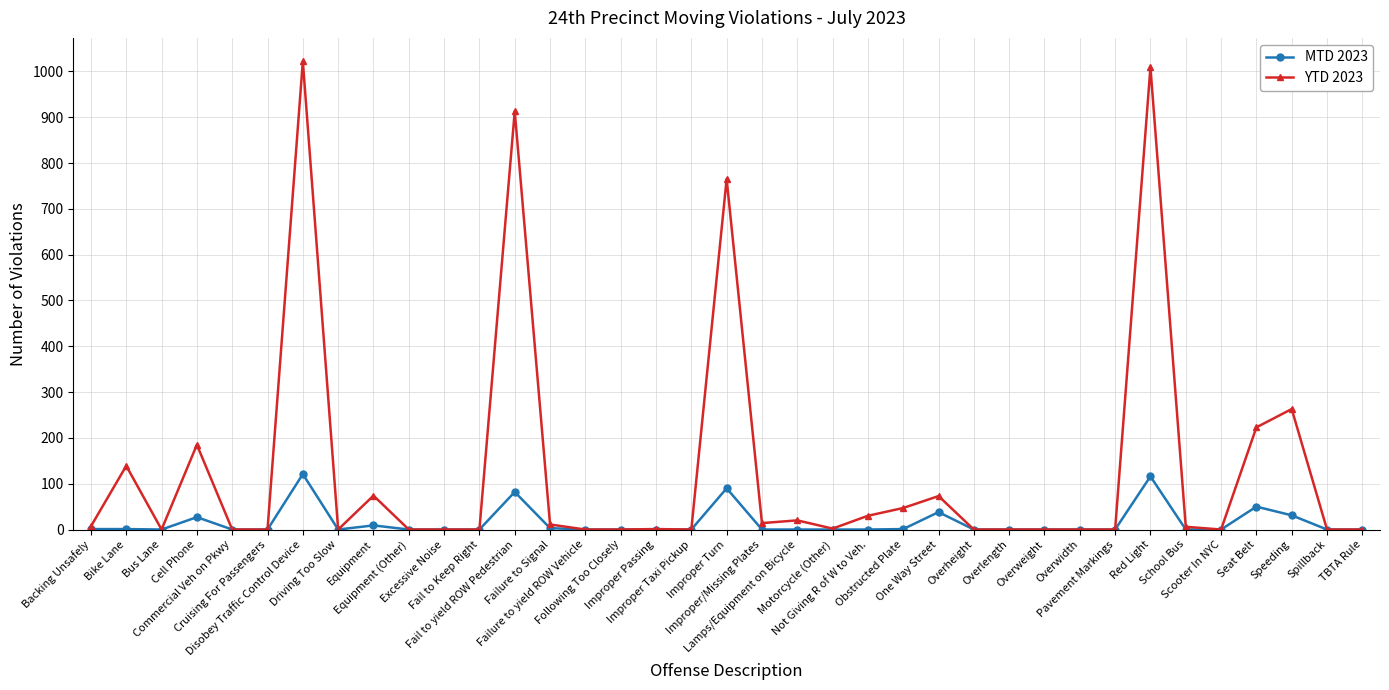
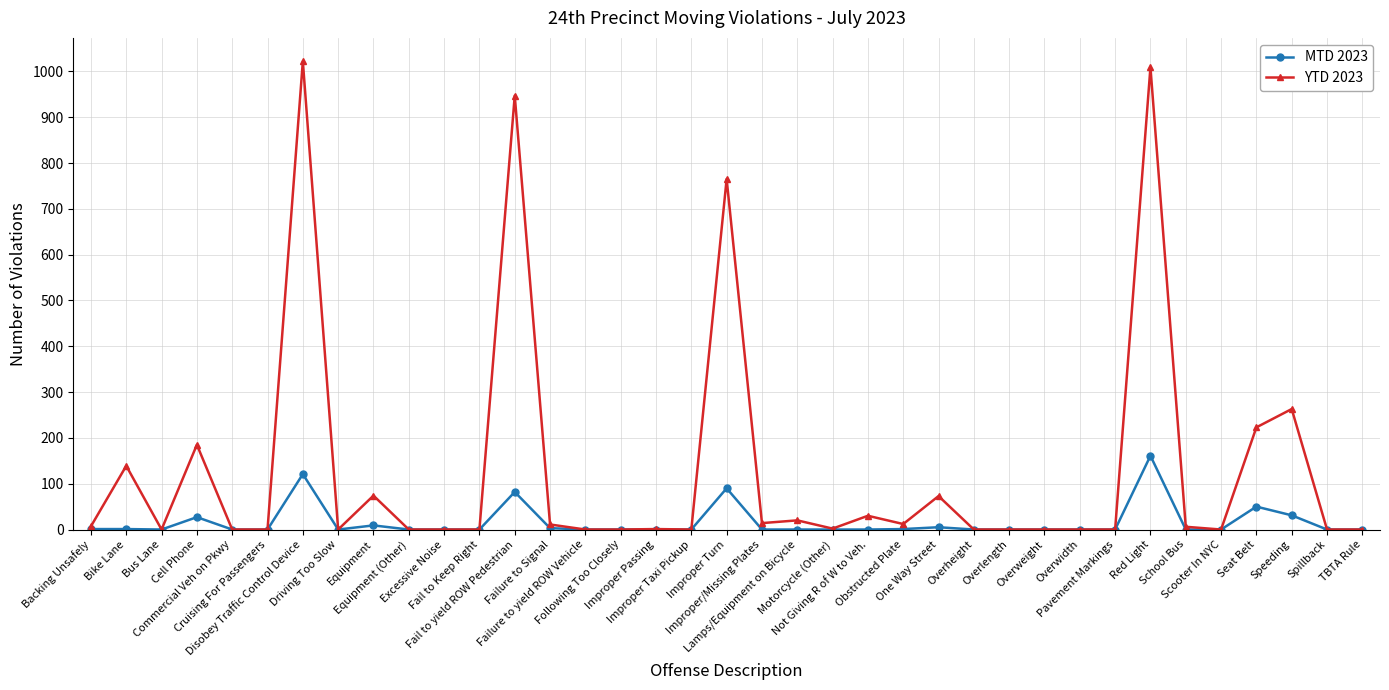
  {
    "MTD 2023": {
      "Backing Unsafely": 0,
      "Bike Lane": 0,
      "Cell Phone": 30,
      "Disobey Traffic Control Device": 120,
      "Equipment": 10,
      "Fail to yield ROW Pedestrian": 80,
      "Failure to Signal": 0,
      "Improper Turn": 90,
      "Improper/Missing Plates": 0,
      "Lamps/Equipment on Bicycle": 0,
      "Not Giving R of W to Veh.": 0,
      "Obstructed Plate": 0,
-     "One Way Street": 40,
-     "Red Light": 120,
+     "One Way Street": 10,
+     "Red Light": 160,
      "School Bus": 0,
      "Seat Belt": 50,
      "Speeding": 30
    },
    "YTD 2023": {
      "Backing Unsafely": 10,
      "Bike Lane": 140,
      "Cell Phone": 190,
      "Disobey Traffic Control Device": 1020,
      "Equipment": 70,
-     "Fail to yield ROW Pedestrian": 910,
+     "Fail to yield ROW Pedestrian": 950,
      "Failure to Signal": 10,
      "Improper Turn": 770,
      "Improper/Missing Plates": 10,
      "Lamps/Equipment on Bicycle": 20,
      "Not Giving R of W to Veh.": 30,
-     "Obstructed Plate": 50,
+     "Obstructed Plate": 10,
      "One Way Street": 70,
      "Red Light": 1010,
      "School Bus": 10,
      "Seat Belt": 220,
      "Speeding": 260
    }
  }
